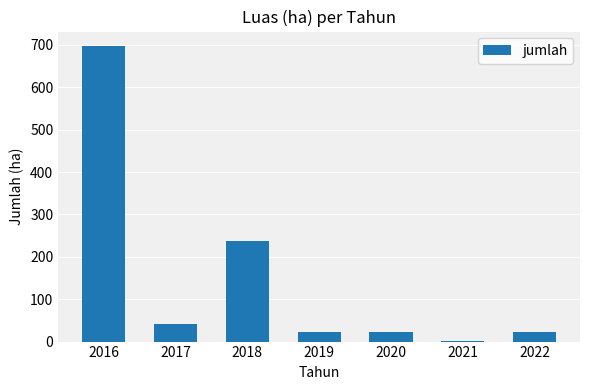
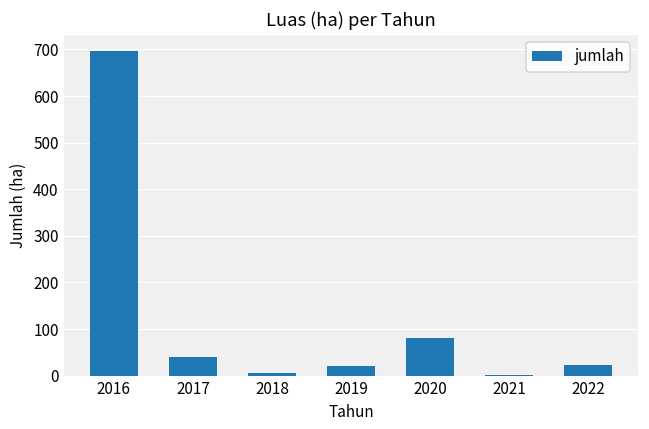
  {
    "2016": 700,
    "2017": 40,
-   "2018": 240,
+   "2018": 10,
    "2019": 20,
-   "2020": 20,
+   "2020": 80,
    "2022": 20
  }
